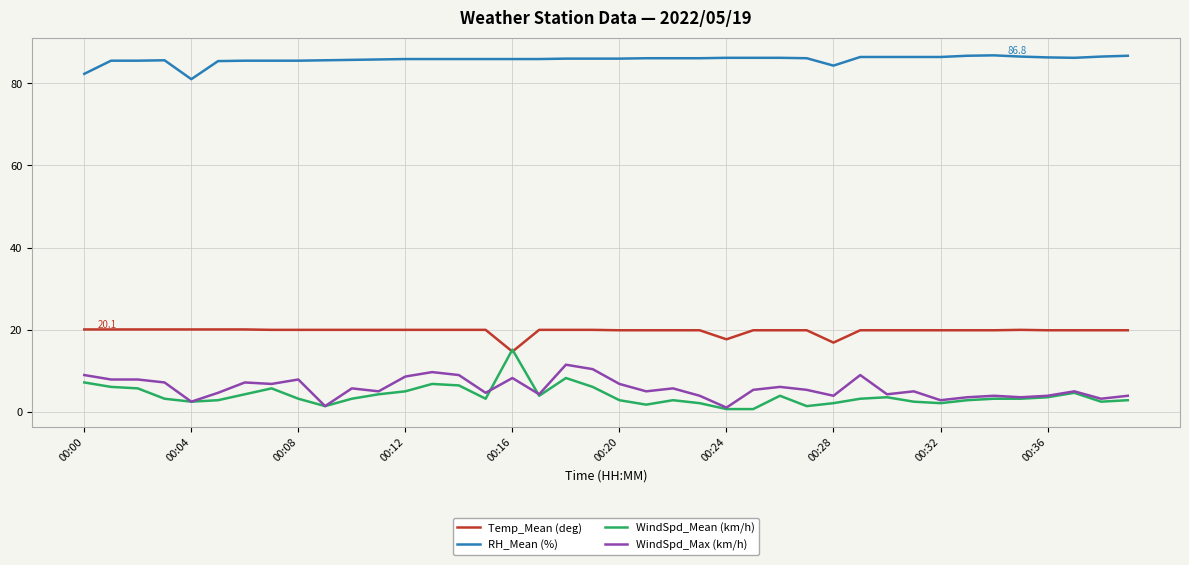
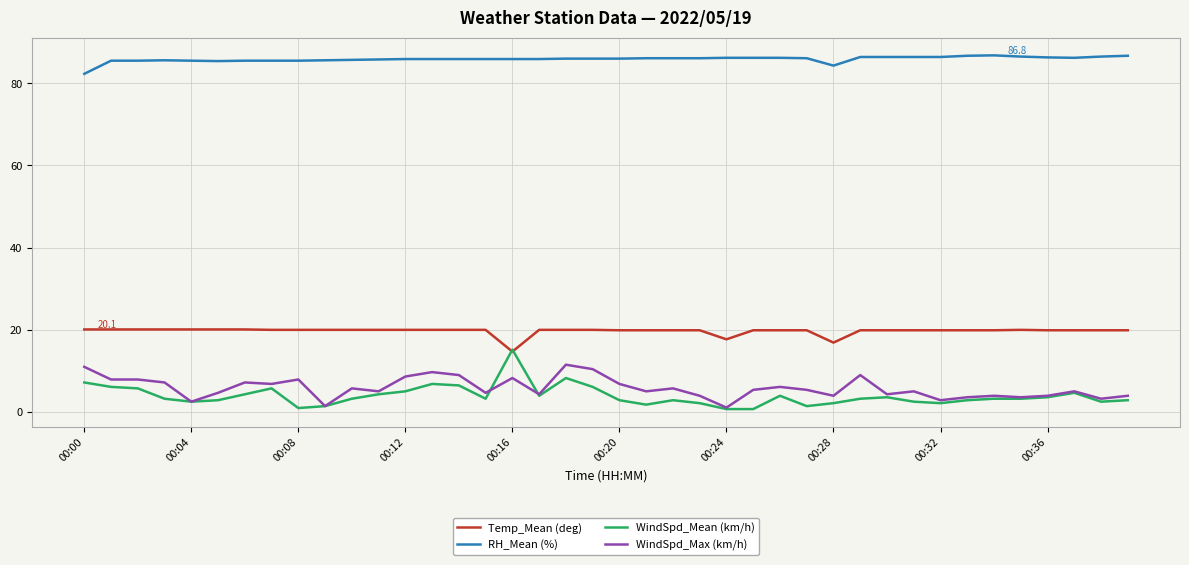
  {
    "Temp_Mean (deg)": {
      "00:04": 20,
      "00:08": 20,
      "00:12": 20,
      "00:20": 20,
      "00:24": 18,
      "00:28": 17,
      "00:32": 20,
      "00:36": 20
    },
    "RH_Mean (%)": {
      "00:00": 82,
-     "00:04": 81,
+     "00:04": 86,
      "00:08": 86,
      "00:12": 86,
      "00:16": 86,
      "00:20": 86,
      "00:24": 86,
      "00:28": 84,
      "00:32": 86,
      "00:36": 86
    },
    "WindSpd_Mean (km/h)": {
      "00:00": 7,
-     "00:08": 3,
+     "00:08": 1,
      "00:12": 5,
      "00:20": 3,
      "00:28": 2,
      "00:32": 2
    },
    "WindSpd_Max (km/h)": {
-     "00:00": 9,
+     "00:00": 11,
      "00:08": 8,
      "00:12": 9,
      "00:16": 8,
      "00:20": 7,
      "00:28": 4,
      "00:32": 3
    }
  }
